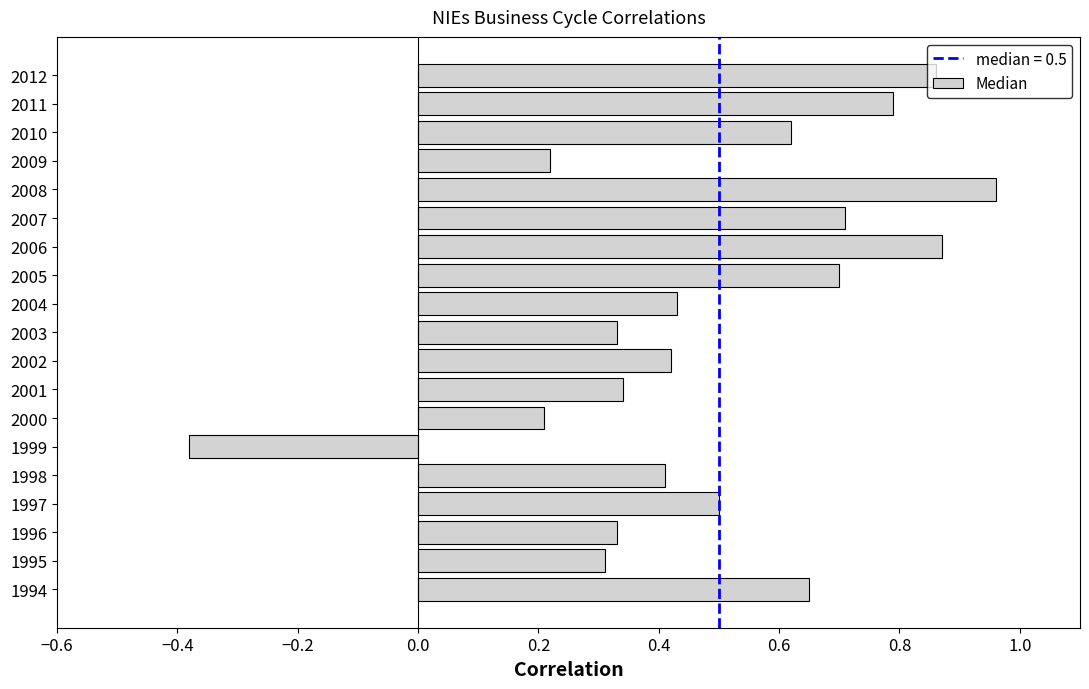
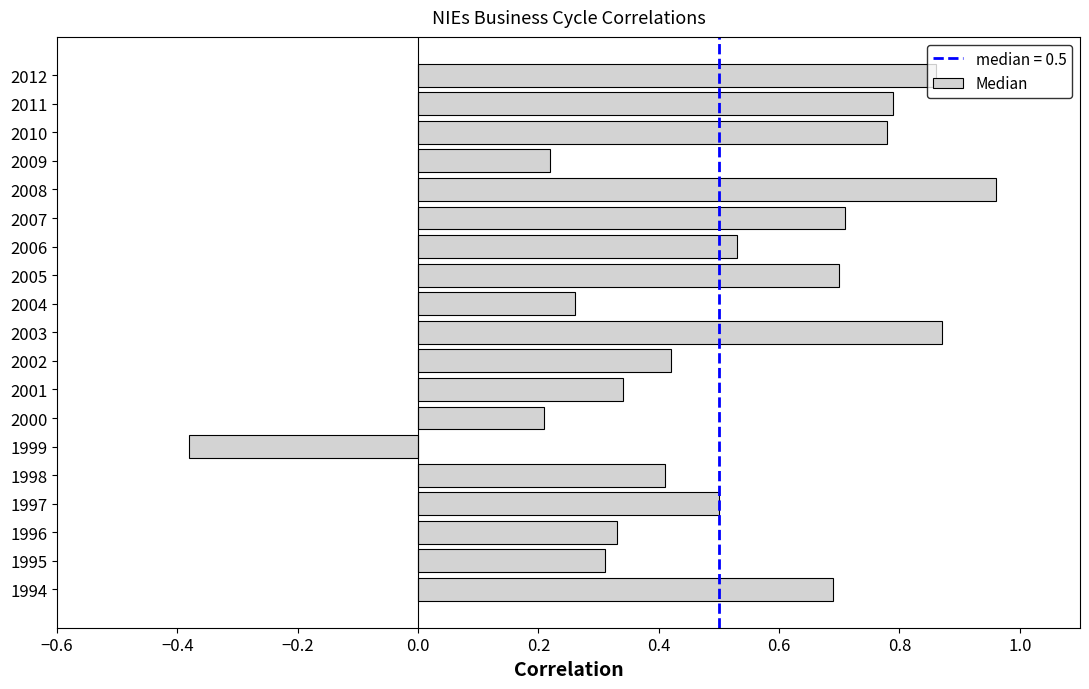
  {
    "2011": 0.79,
-   "2010": 0.62,
+   "2010": 0.78,
    "2009": 0.22,
    "2008": 0.96,
    "2007": 0.71,
-   "2006": 0.87,
+   "2006": 0.53,
    "2005": 0.70,
-   "2004": 0.43,
-   "2003": 0.33,
+   "2004": 0.26,
+   "2003": 0.87,
    "2002": 0.42,
    "2001": 0.34,
    "2000": 0.21,
    "1999": -0.38,
    "1998": 0.41,
    "1997": 0.50,
    "1996": 0.33,
    "1995": 0.31,
-   "1994": 0.65
+   "1994": 0.69
  }
